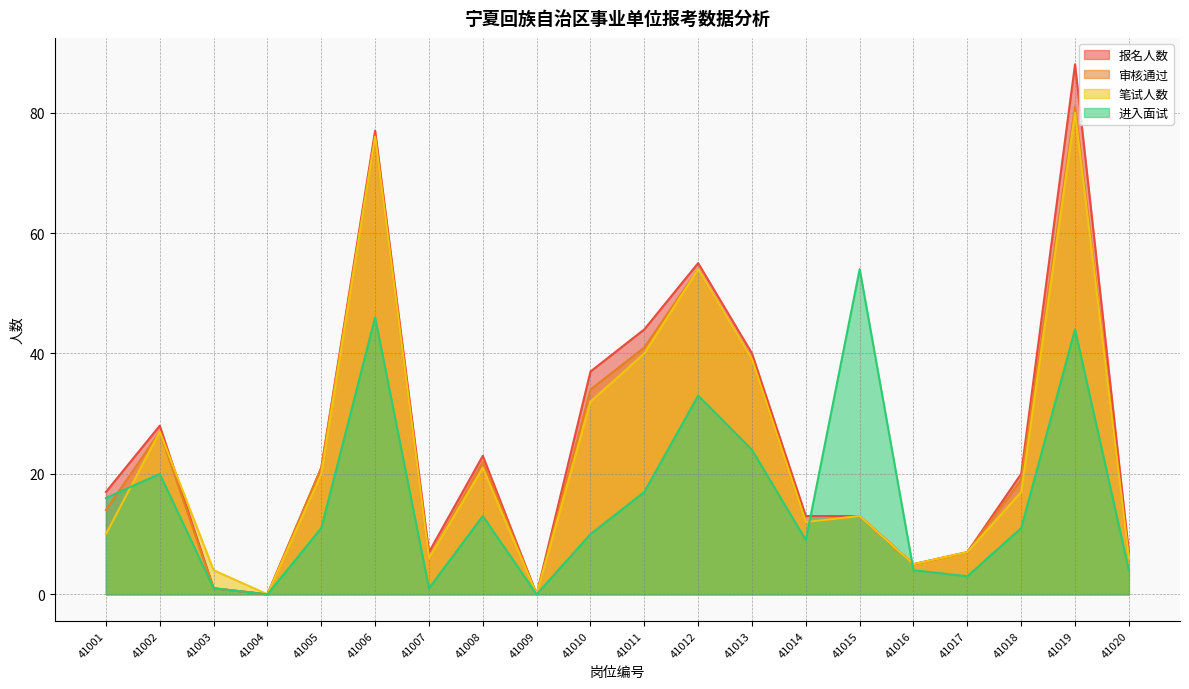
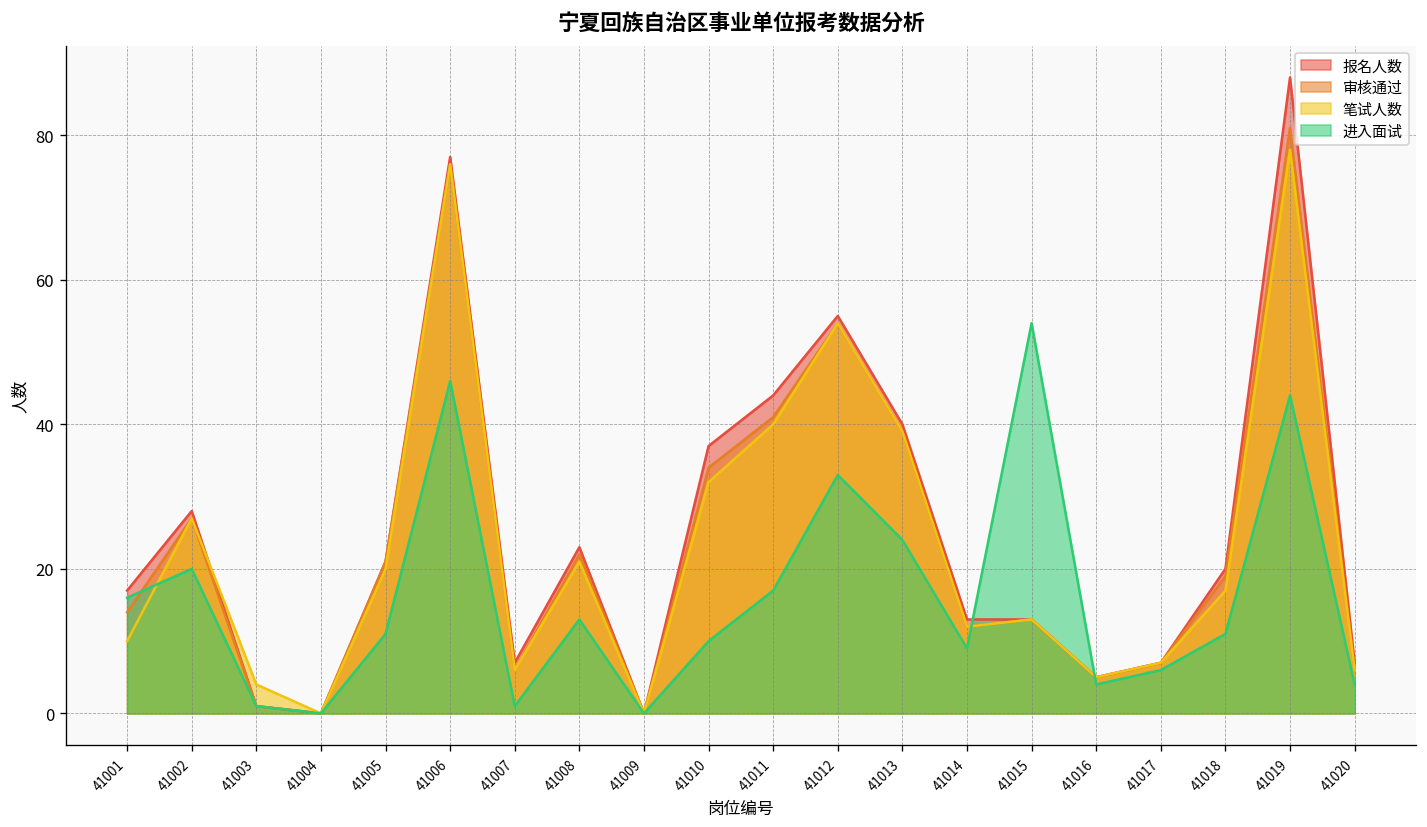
  {
    "笔试人数": {
      "41001": 10,
      "41003": 4,
      "41005": 20,
      "41008": 21,
      "41010": 32,
      "41011": 40,
      "41018": 17,
-     "41019": 80
+     "41019": 78
    },
    "进入面试": {
      "41001": 16,
      "41002": 20,
      "41005": 11,
      "41006": 46,
      "41007": 1,
      "41008": 13,
      "41010": 10,
      "41011": 17,
      "41012": 33,
      "41013": 24,
      "41014": 9,
      "41015": 54,
      "41016": 4,
-     "41017": 3,
+     "41017": 6,
      "41018": 11,
      "41019": 44,
      "41020": 4
    }
  }
